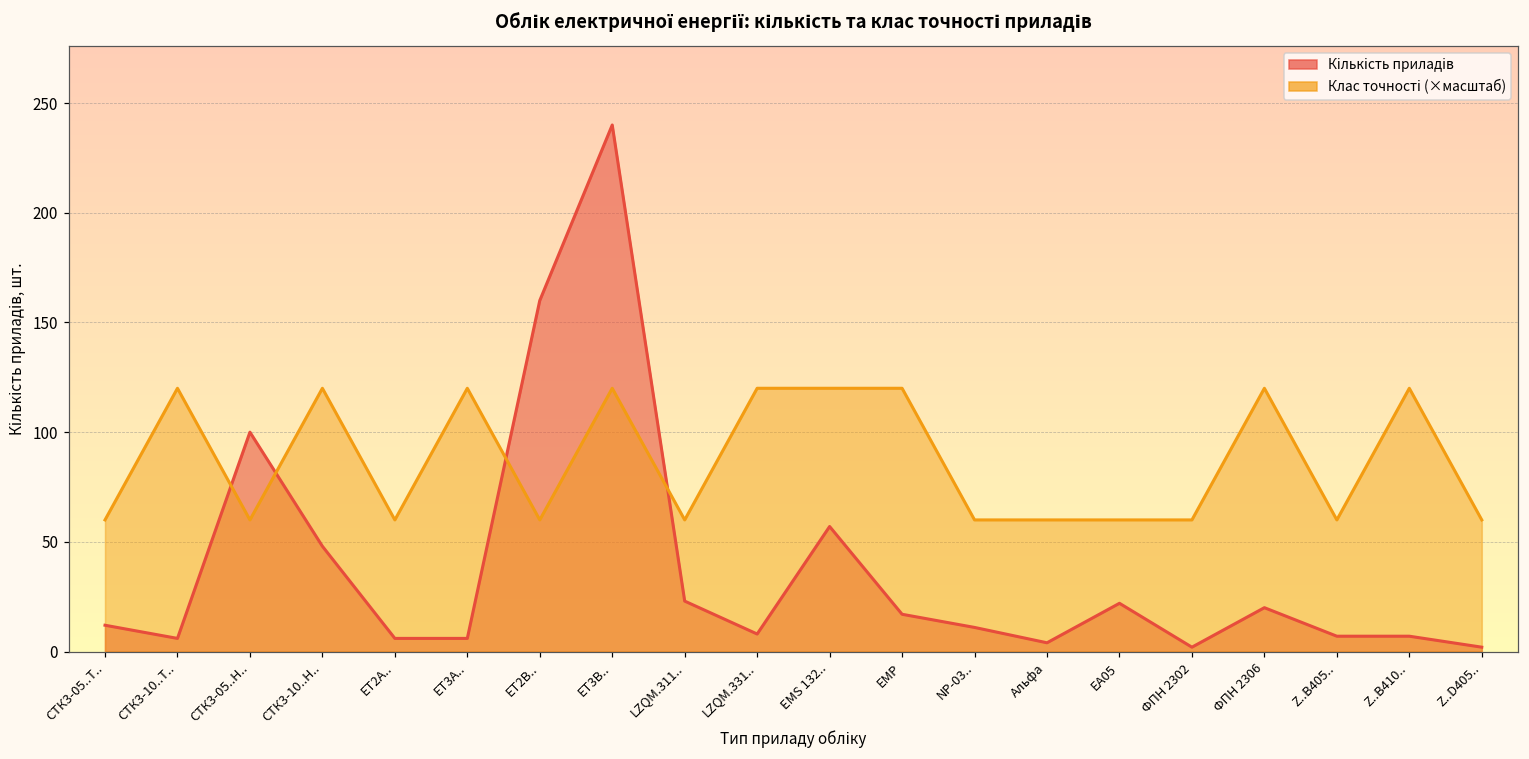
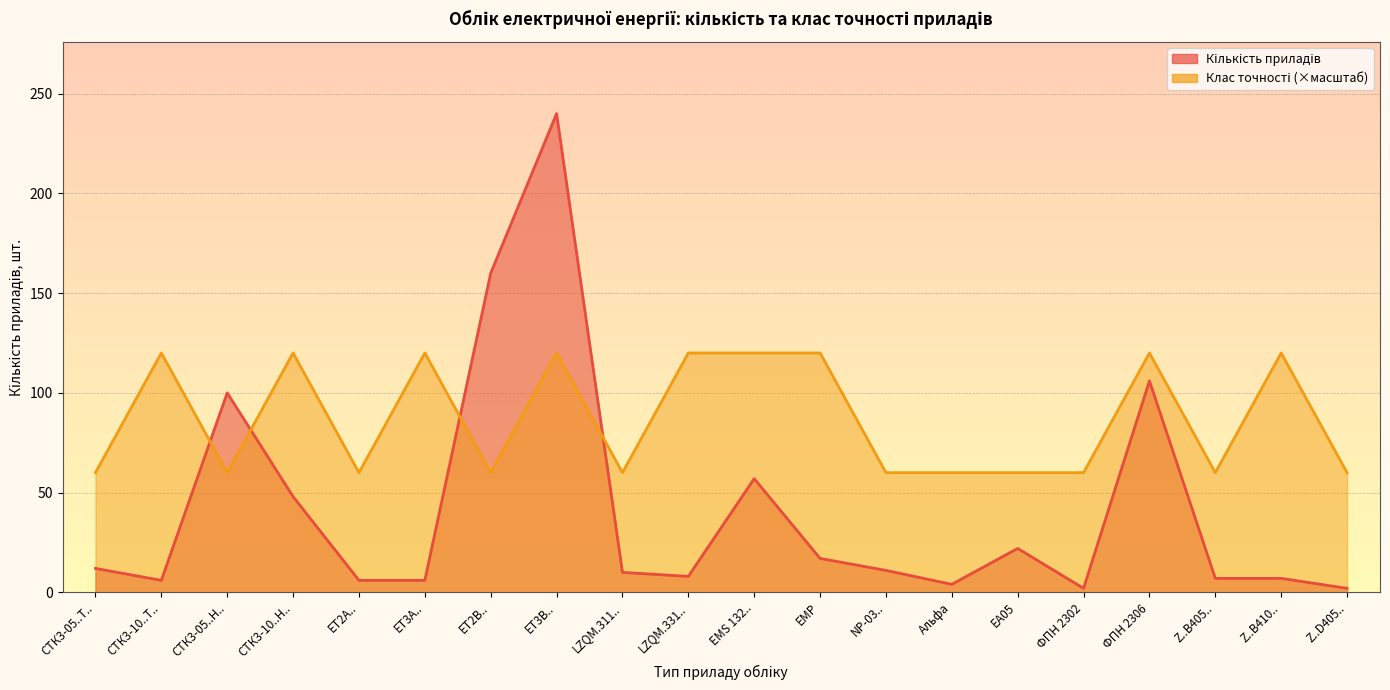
  {
    "Кількість приладів": {
      "СТК3-05..T..": 12,
      "СТК3-10..T..": 6,
      "СТК3-05..H..": 100,
      "СТК3-10..H..": 48,
      "ET2A..": 6,
      "ET3A..": 6,
      "ET2B..": 160,
      "ET3B..": 240,
-     "LZQM.311..": 23,
+     "LZQM.311..": 10,
      "LZQM.331..": 8,
      "EMS 132..": 57,
      "EMP": 17,
      "NP-03..": 11,
      "Альфа": 4,
      "EA05": 22,
      "ФПН 2302": 2,
-     "ФПН 2306": 20,
+     "ФПН 2306": 106,
      "Z..B405..": 7,
      "Z..B410..": 7,
      "Z..D405..": 2
    },
    "Клас точності (×масштаб)": {
      "СТК3-05..T..": 60,
      "СТК3-10..T..": 120,
      "СТК3-05..H..": 60,
      "СТК3-10..H..": 120,
      "ET2A..": 60,
      "ET3A..": 120,
      "ET2B..": 60,
      "ET3B..": 120,
      "LZQM.311..": 60,
      "LZQM.331..": 120,
      "EMS 132..": 120,
      "EMP": 120,
      "NP-03..": 60,
      "Альфа": 60,
      "EA05": 60,
      "ФПН 2302": 60,
      "ФПН 2306": 120,
      "Z..B405..": 60,
      "Z..B410..": 120,
      "Z..D405..": 60
    }
  }
